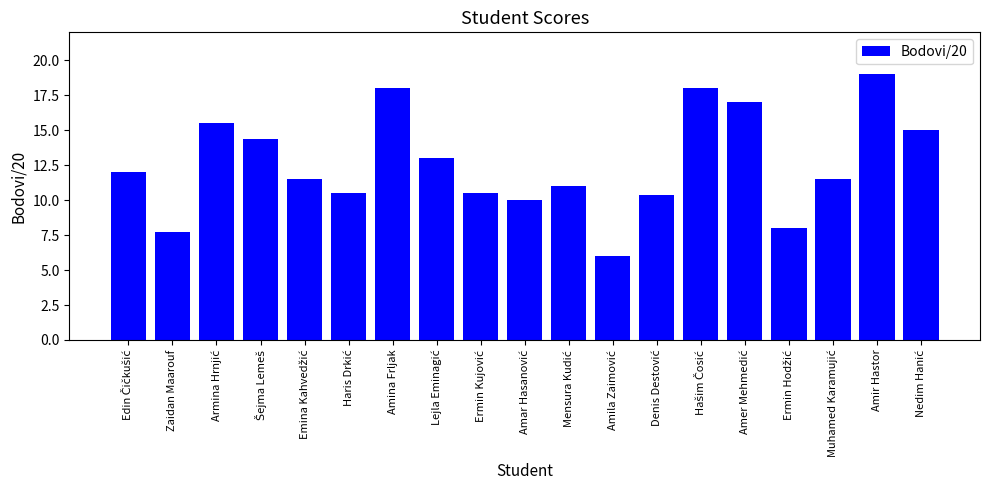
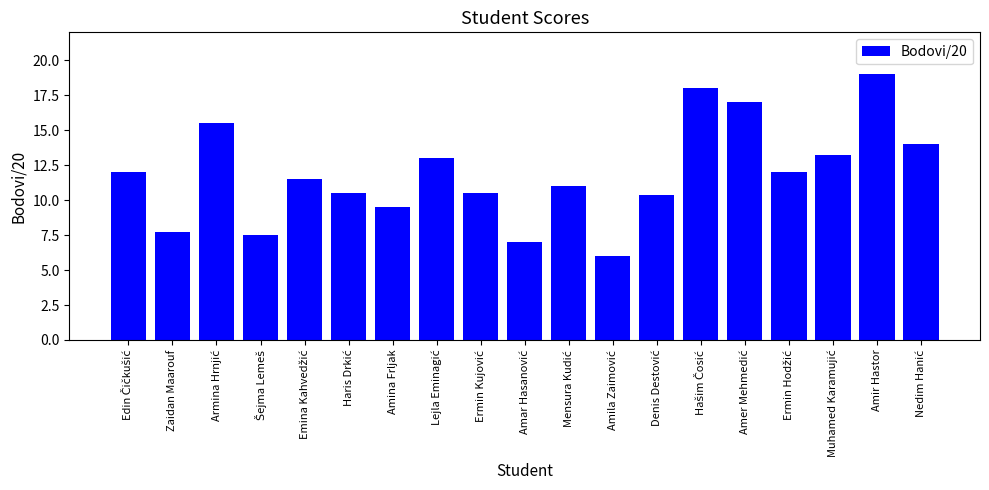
  {
    "Edin Čičkušić": 12.0,
    "Zaidan Maarouf": 7.7,
    "Armina Hrnjić": 15.5,
-   "Šejma Lemeš": 14.4,
+   "Šejma Lemeš": 7.5,
    "Emina Kahvedžić": 11.5,
    "Haris Drkić": 10.5,
-   "Amina Frljak": 18.0,
+   "Amina Frljak": 9.5,
    "Lejla Eminagić": 13.0,
    "Ermin Kujović": 10.5,
-   "Amar Hasanović": 10,
+   "Amar Hasanović": 7,
    "Mensura Kudić": 11.0,
    "Amila Zaimović": 6.0,
    "Denis Destović": 10.4,
    "Hašim Čosić": 18.0,
    "Amer Mehmedić": 17.0,
-   "Ermin Hodžić": 8,
-   "Muhamed Karamujić": 11.5,
+   "Ermin Hodžić": 12,
+   "Muhamed Karamujić": 13.2,
    "Amir Hastor": 19.0,
-   "Nedim Hanić": 15
+   "Nedim Hanić": 14
  }
